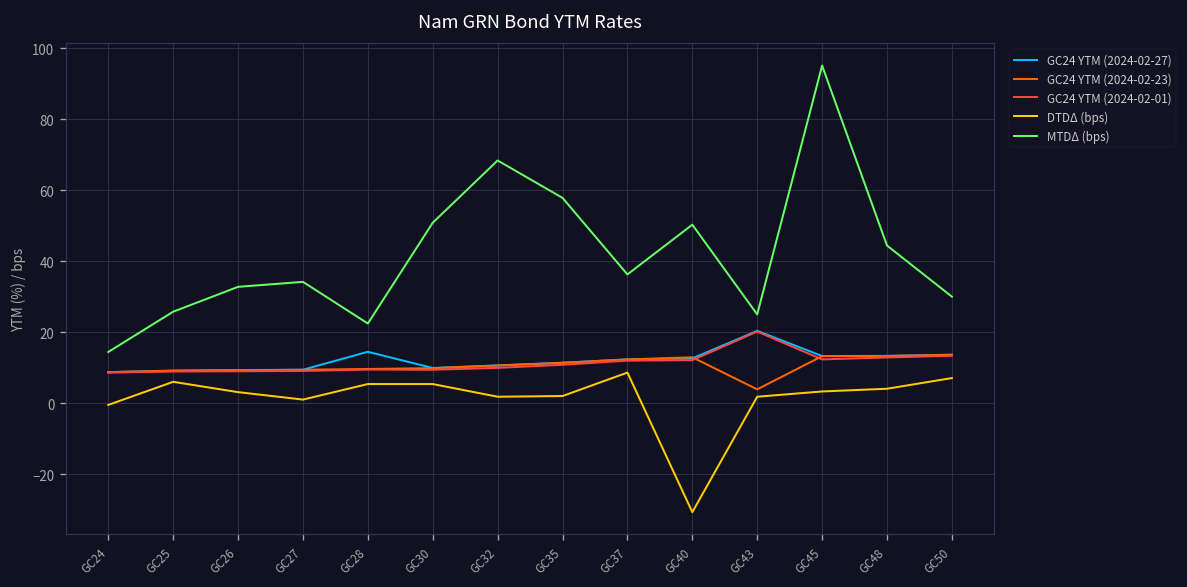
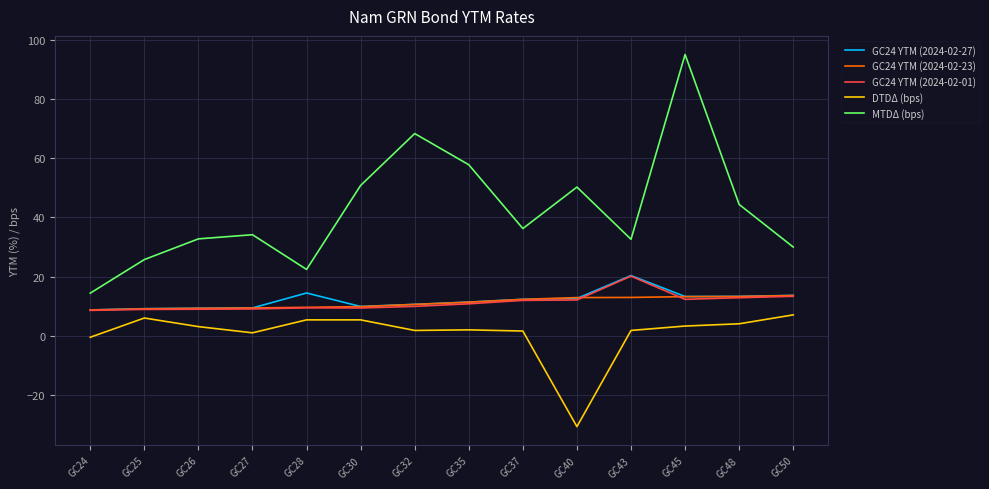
  {
    "GC24 YTM (2024-02-27)": {
      "GC28": 14
    },
    "GC24 YTM (2024-02-23)": {
-     "GC43": 4
+     "GC43": 13
    },
    "GC24 YTM (2024-02-01)": {
      "GC45": 12
    },
    "DTDΔ (bps)": {
      "GC24": -1,
      "GC25": 6,
      "GC26": 3,
      "GC27": 1,
      "GC28": 5,
      "GC30": 5,
      "GC32": 2,
      "GC35": 2,
-     "GC37": 9,
+     "GC37": 2,
      "GC40": -31,
      "GC43": 2,
      "GC45": 3,
      "GC48": 4,
      "GC50": 7
    },
    "MTDΔ (bps)": {
      "GC24": 14,
      "GC25": 26,
      "GC26": 33,
      "GC27": 34,
      "GC28": 22,
      "GC30": 51,
      "GC32": 68,
      "GC35": 58,
      "GC37": 36,
      "GC40": 50,
-     "GC43": 25,
+     "GC43": 33,
      "GC45": 95,
      "GC48": 44,
      "GC50": 30
    }
  }
